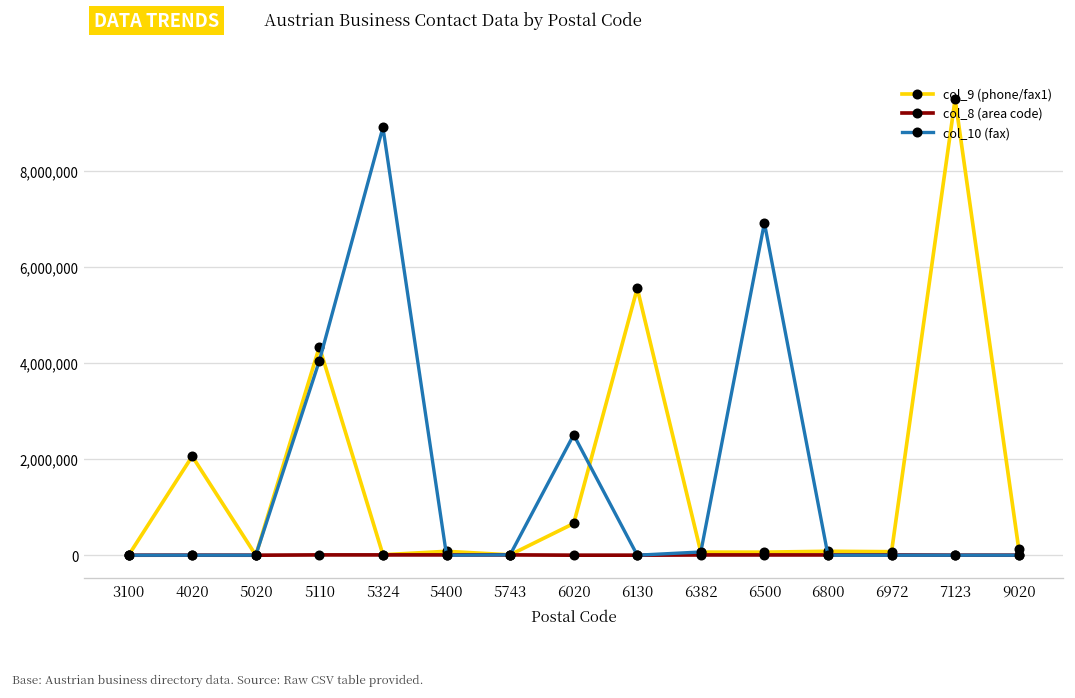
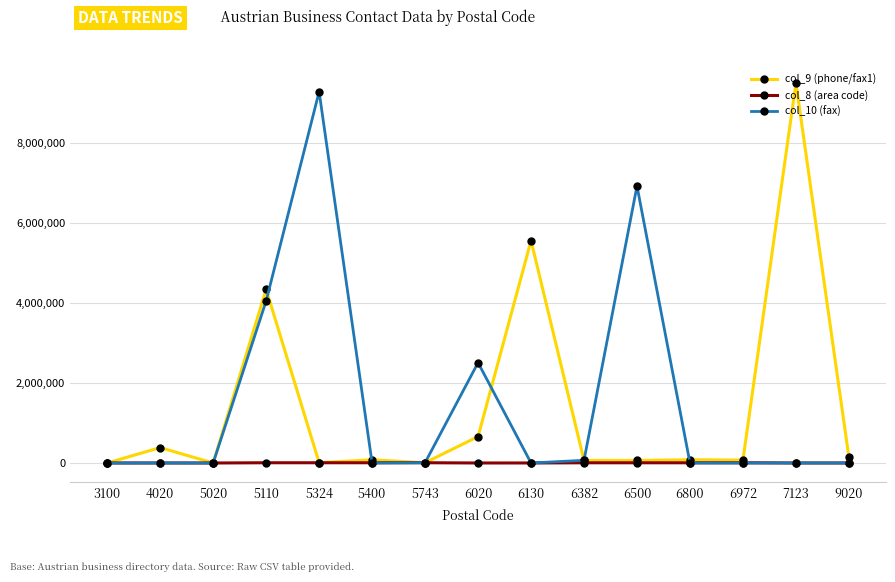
  {
    "col_9 (phone/fax1)": {
-     "4020": "2,100,000",
+     "4020": "400,000",
      "5110": "4,300,000",
      "5400": "100,000",
      "6020": "700,000",
      "6130": "5,600,000",
      "6800": "100,000",
      "6972": "100,000",
      "7123": "9,500,000",
      "9020": "100,000"
    },
    "col_8 (area code)": {
      "5110": "0",
      "6020": "0"
    },
    "col_10 (fax)": {
      "5110": "4,000,000",
-     "5324": "8,900,000",
+     "5324": "9,300,000",
      "6020": "2,500,000",
      "6500": "6,900,000"
    }
  }
